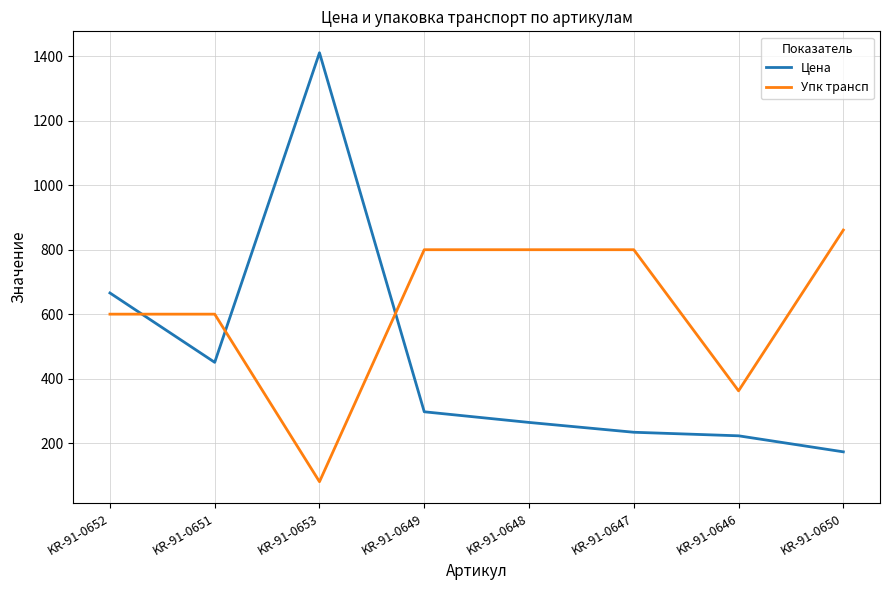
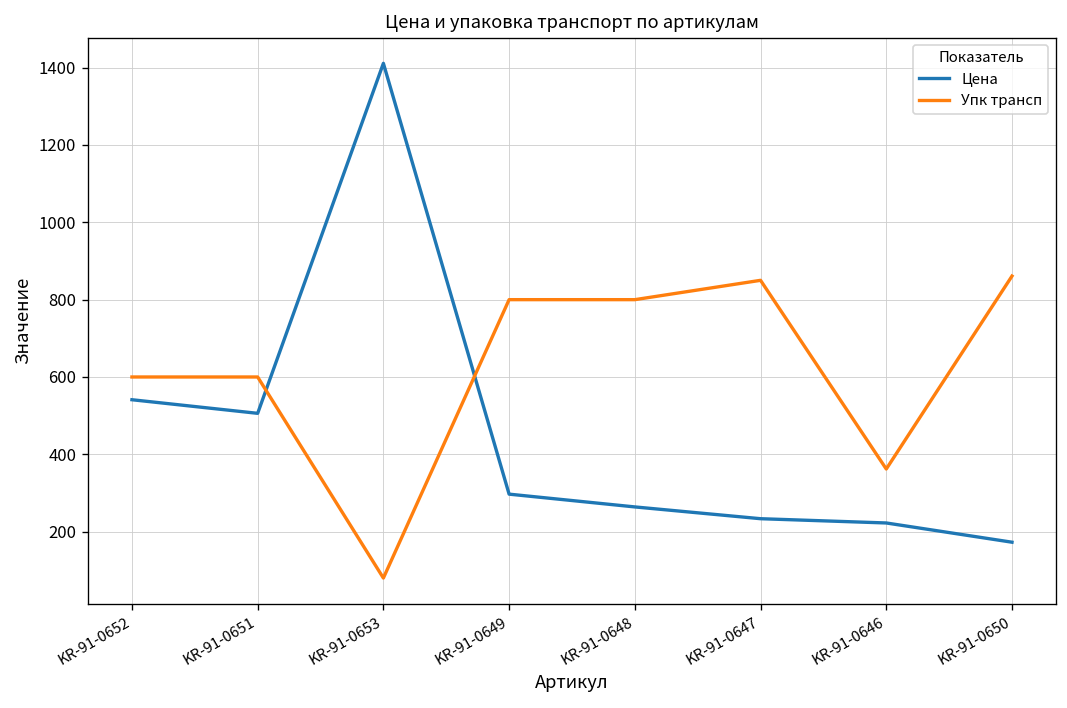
  {
    "Цена": {
-     "KR-91-0652": 670,
-     "KR-91-0651": 450,
+     "KR-91-0652": 540,
+     "KR-91-0651": 510,
      "KR-91-0653": 1410,
      "KR-91-0649": 300,
      "KR-91-0648": 260,
      "KR-91-0647": 230,
      "KR-91-0646": 220,
      "KR-91-0650": 170
    },
    "Упк трансп": {
      "KR-91-0652": 600,
      "KR-91-0651": 600,
      "KR-91-0653": 80,
      "KR-91-0649": 800,
      "KR-91-0648": 800,
-     "KR-91-0647": 800,
+     "KR-91-0647": 850,
      "KR-91-0646": 360,
      "KR-91-0650": 860
    }
  }
